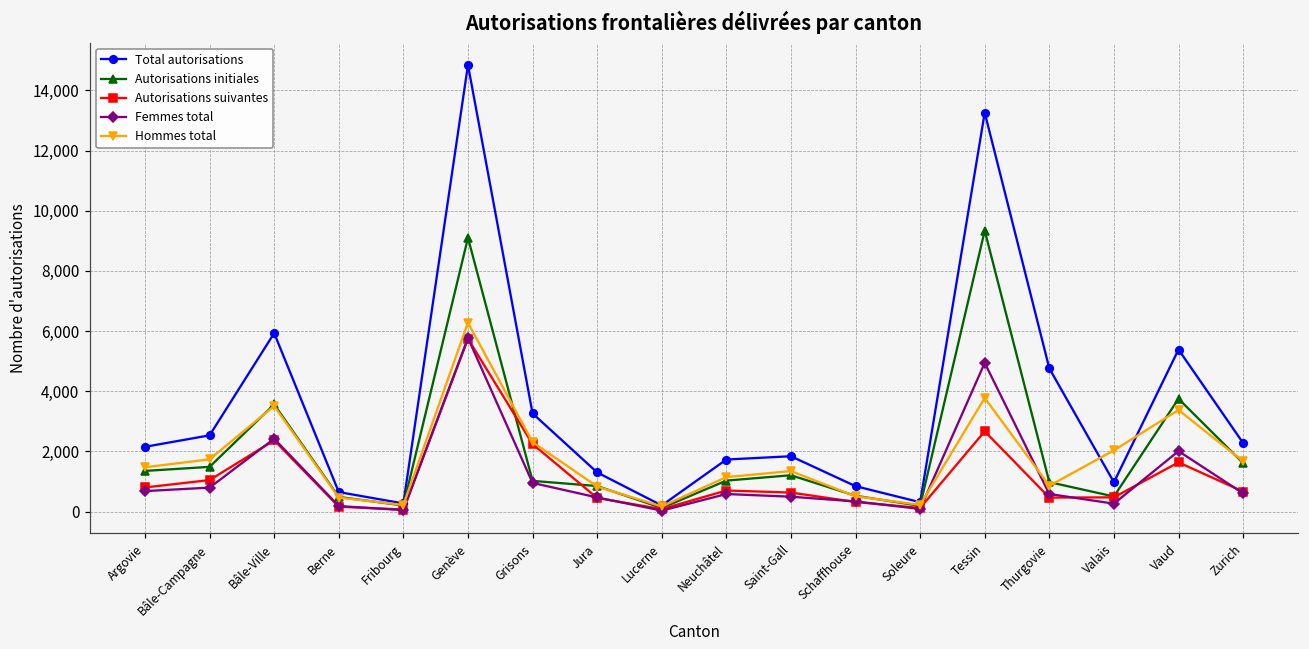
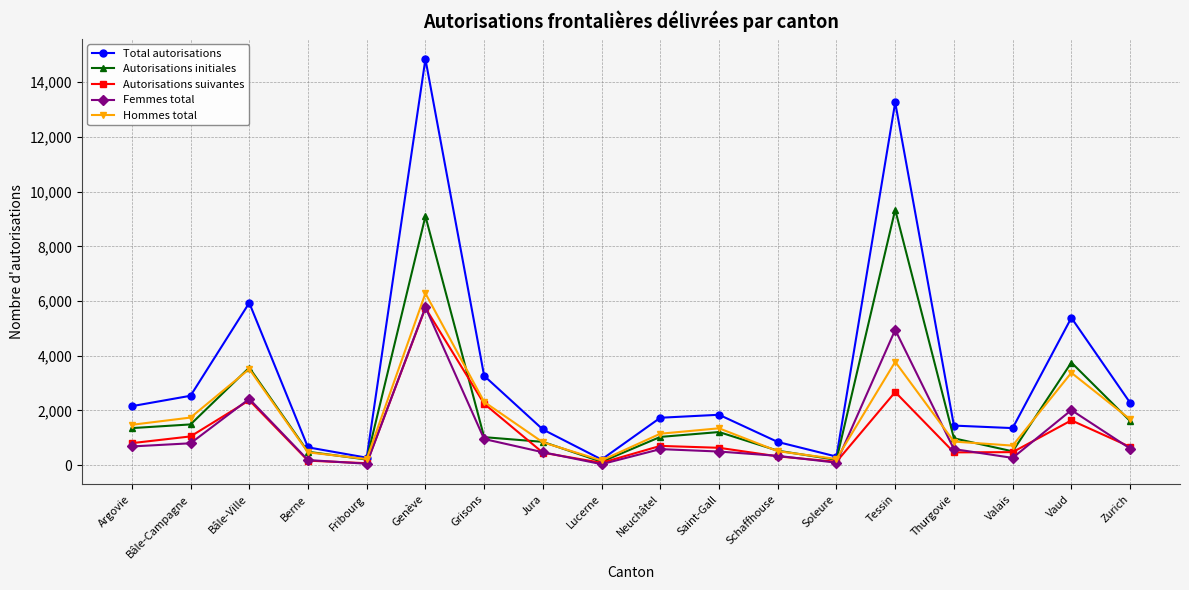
  {
    "Total autorisations": {
      "Argovie": "2,200",
      "Bâle-Campagne": "2,500",
      "Bâle-Ville": "5,900",
      "Berne": "600",
      "Genève": "14,800",
      "Grisons": "3,300",
      "Jura": "1,300",
      "Neuchâtel": "1,700",
      "Saint-Gall": "1,800",
      "Schaffhouse": "800",
      "Tessin": "13,300",
-     "Thurgovie": "4,800",
-     "Valais": "1,000",
+     "Thurgovie": "1,400",
+     "Valais": "1,400",
      "Vaud": "5,400",
      "Zurich": "2,300"
    },
    "Autorisations initiales": {
      "Argovie": "1,400",
      "Bâle-Campagne": "1,500",
      "Genève": "9,100",
      "Neuchâtel": "1,000",
      "Saint-Gall": "1,200",
      "Tessin": "9,300",
      "Thurgovie": "1,000",
      "Vaud": "3,800"
    },
    "Autorisations suivantes": {
      "Argovie": "800",
      "Bâle-Campagne": "1,000",
      "Neuchâtel": "700",
      "Saint-Gall": "600",
      "Tessin": "2,700",
      "Thurgovie": "500",
      "Vaud": "1,600"
    },
    "Femmes total": {
      "Argovie": "700",
      "Bâle-Campagne": "800",
      "Neuchâtel": "600",
      "Saint-Gall": "500",
      "Tessin": "4,900",
      "Thurgovie": "600",
      "Valais": "300",
      "Vaud": "2,000"
    },
    "Hommes total": {
      "Argovie": "1,500",
      "Bâle-Campagne": "1,700",
      "Genève": "6,300",
      "Neuchâtel": "1,100",
      "Saint-Gall": "1,300",
      "Tessin": "3,800",
      "Thurgovie": "900",
-     "Valais": "2,000",
+     "Valais": "700",
      "Vaud": "3,400"
    }
  }
